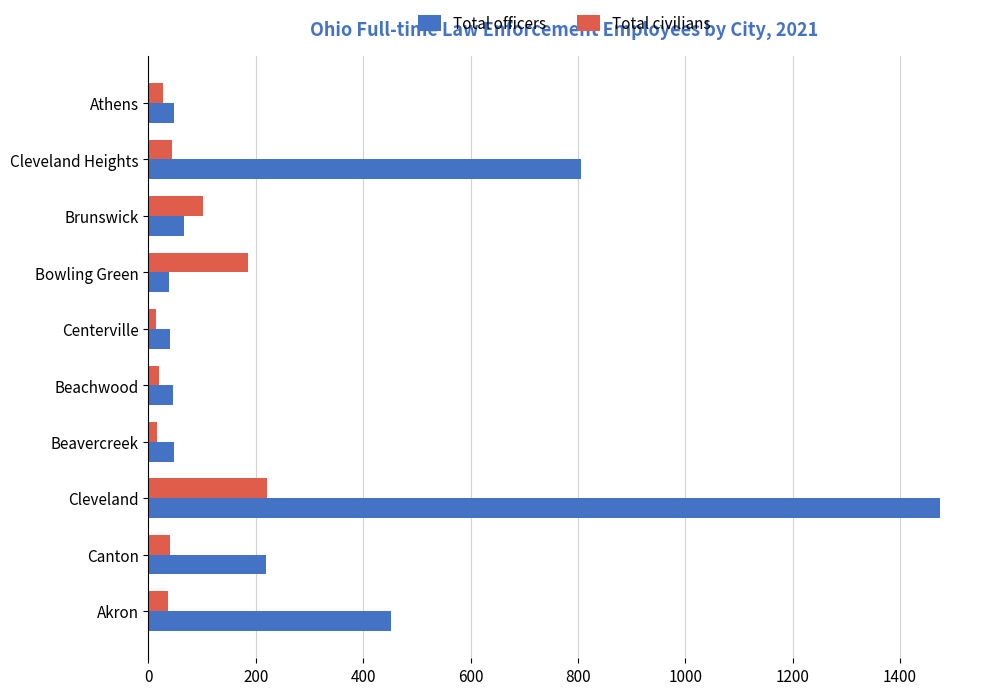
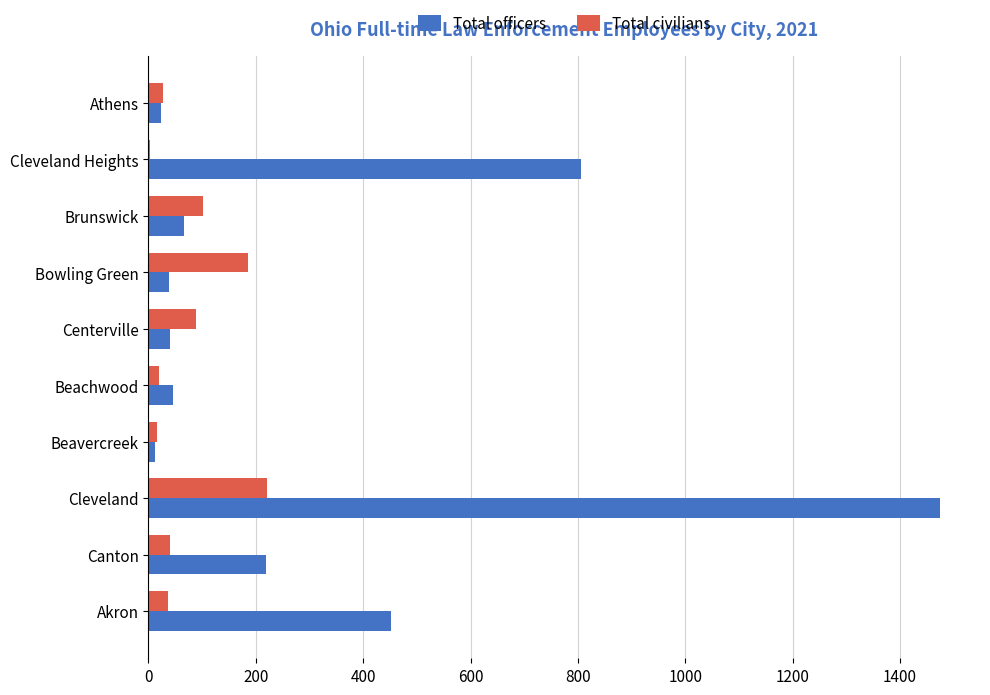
  {
    "Total officers": {
-     "Athens": 50,
+     "Athens": 20,
      "Cleveland Heights": 810,
      "Brunswick": 70,
      "Bowling Green": 40,
      "Centerville": 40,
      "Beachwood": 50,
-     "Beavercreek": 50,
+     "Beavercreek": 10,
      "Cleveland": 1480,
      "Canton": 220,
      "Akron": 450
    },
    "Total civilians": {
      "Athens": 30,
-     "Cleveland Heights": 40,
+     "Cleveland Heights": 0,
      "Brunswick": 100,
      "Bowling Green": 190,
-     "Centerville": 20,
+     "Centerville": 90,
      "Beachwood": 20,
      "Beavercreek": 20,
      "Cleveland": 220,
      "Canton": 40,
      "Akron": 40
    }
  }
